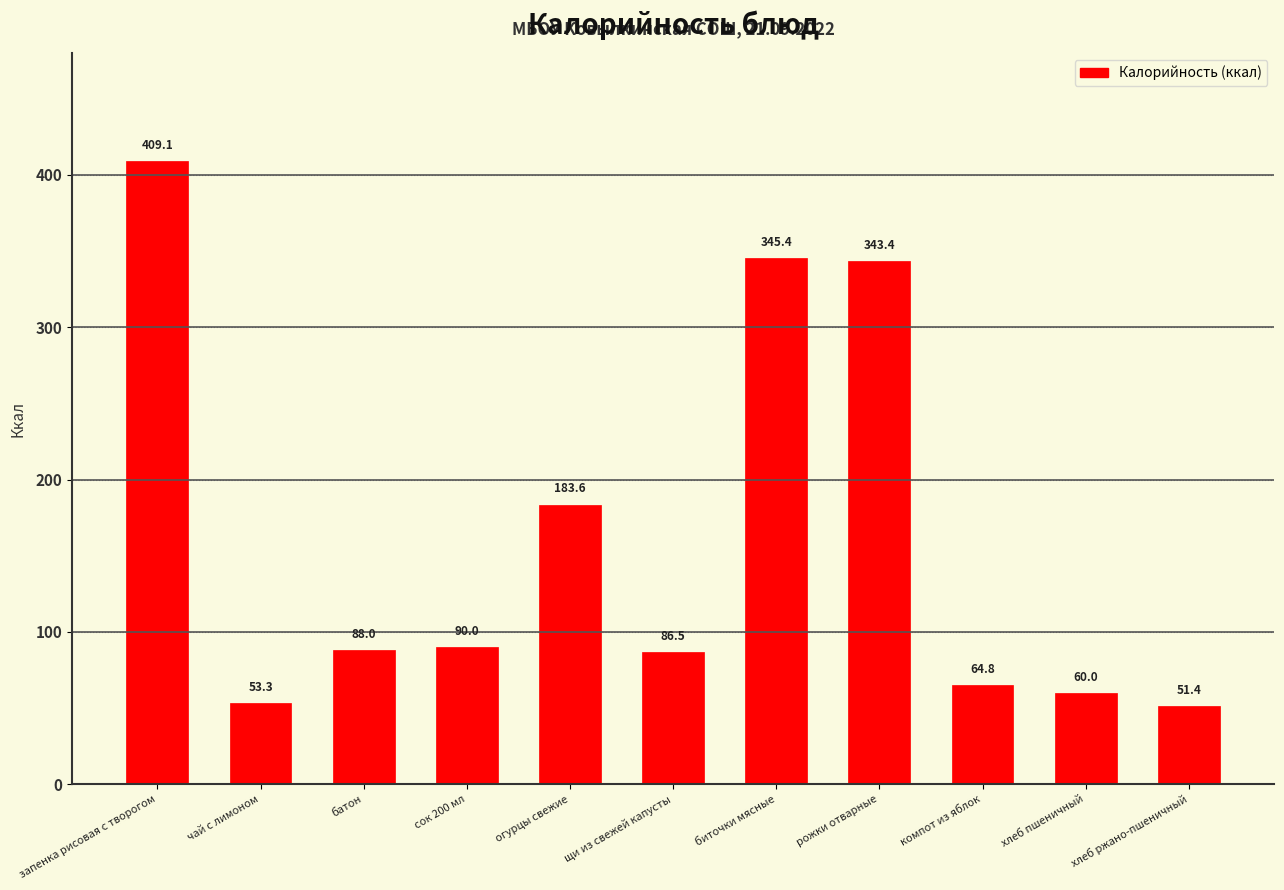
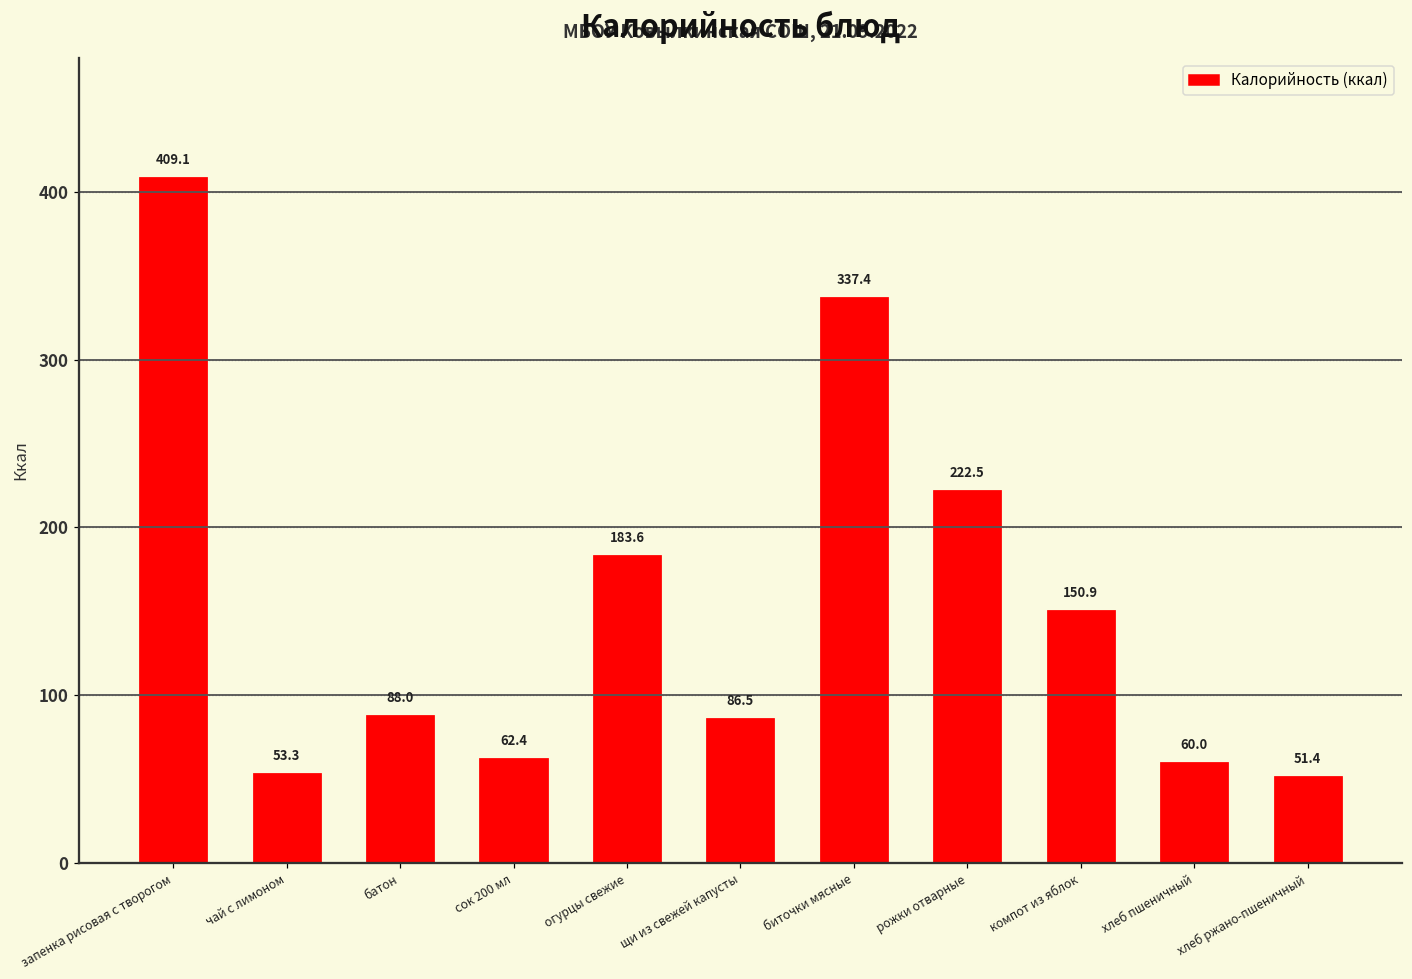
  {
    "запенка рисовая с творогом": 409.1,
    "чай с лимоном": 53.3,
    "батон": 88.0,
-   "сок 200 мл": 90.0,
+   "сок 200 мл": 62.4,
    "огурцы свежие": 183.6,
    "щи из свежей капусты": 86.5,
-   "биточки мясные": 345.4,
-   "рожки отварные": 343.4,
-   "компот из яблок": 64.8,
+   "биточки мясные": 337.4,
+   "рожки отварные": 222.5,
+   "компот из яблок": 150.9,
    "хлеб пшеничный": 60.0,
    "хлеб ржано-пшеничный": 51.4
  }
